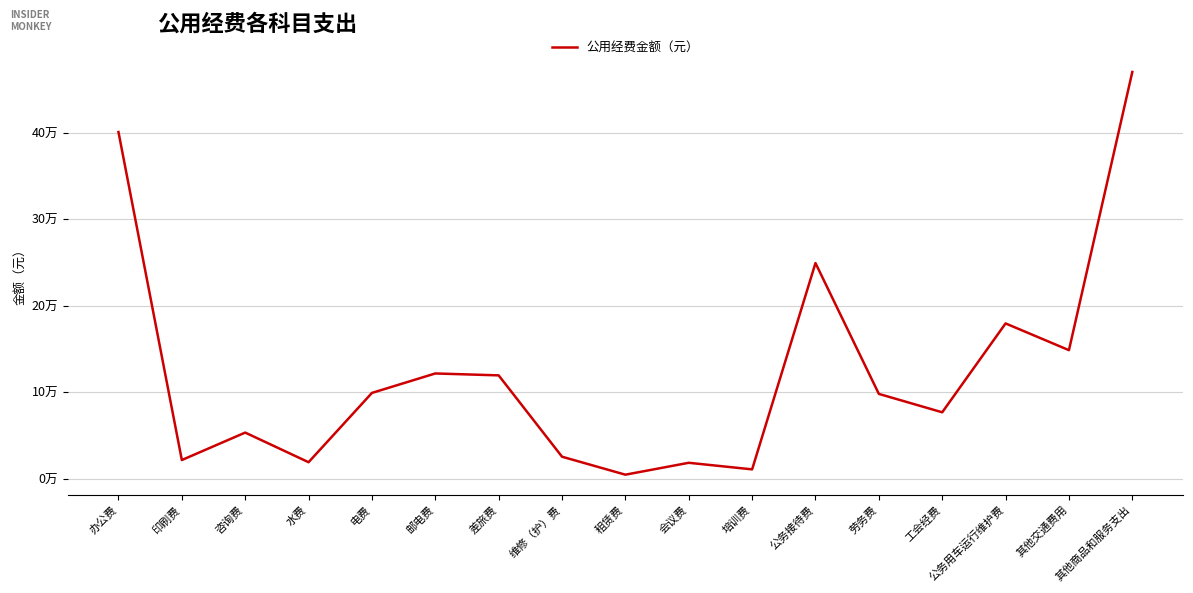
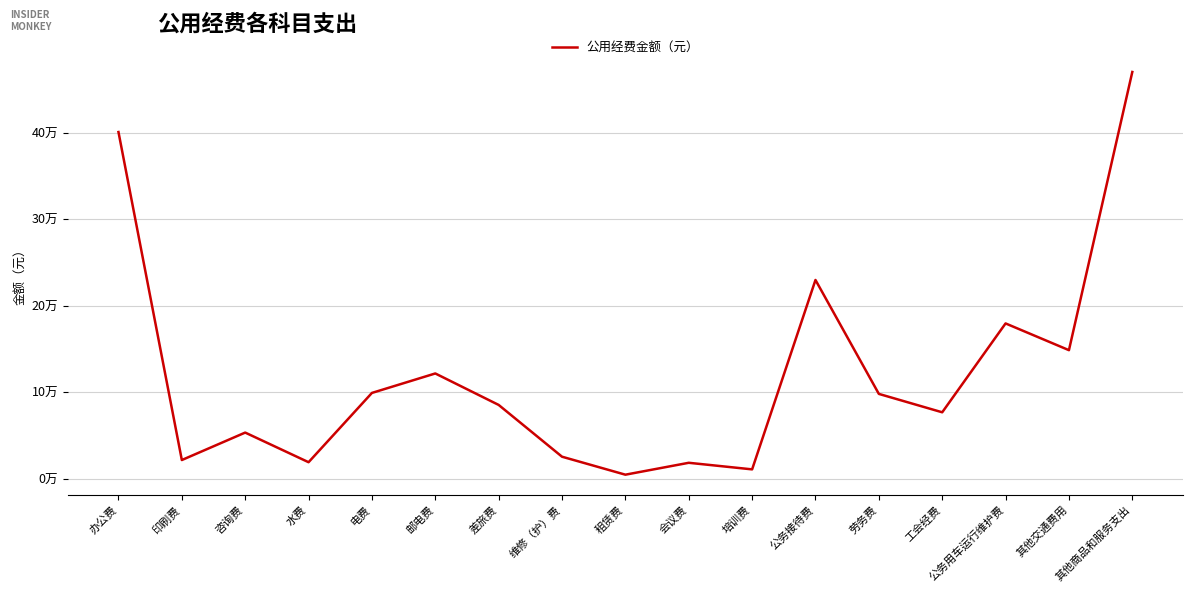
  {
    "办公费": "40万",
    "印刷费": "2万",
    "咨询费": "5万",
    "水费": "2万",
    "电费": "10万",
    "邮电费": "12万",
-   "差旅费": "12万",
+   "差旅费": "9万",
    "维修（护）费": "3万",
    "租赁费": "0万",
    "会议费": "2万",
    "培训费": "1万",
-   "公务接待费": "25万",
+   "公务接待费": "23万",
    "劳务费": "10万",
    "工会经费": "8万",
    "公务用车运行维护费": "18万",
    "其他交通费用": "15万",
    "其他商品和服务支出": "47万"
  }
